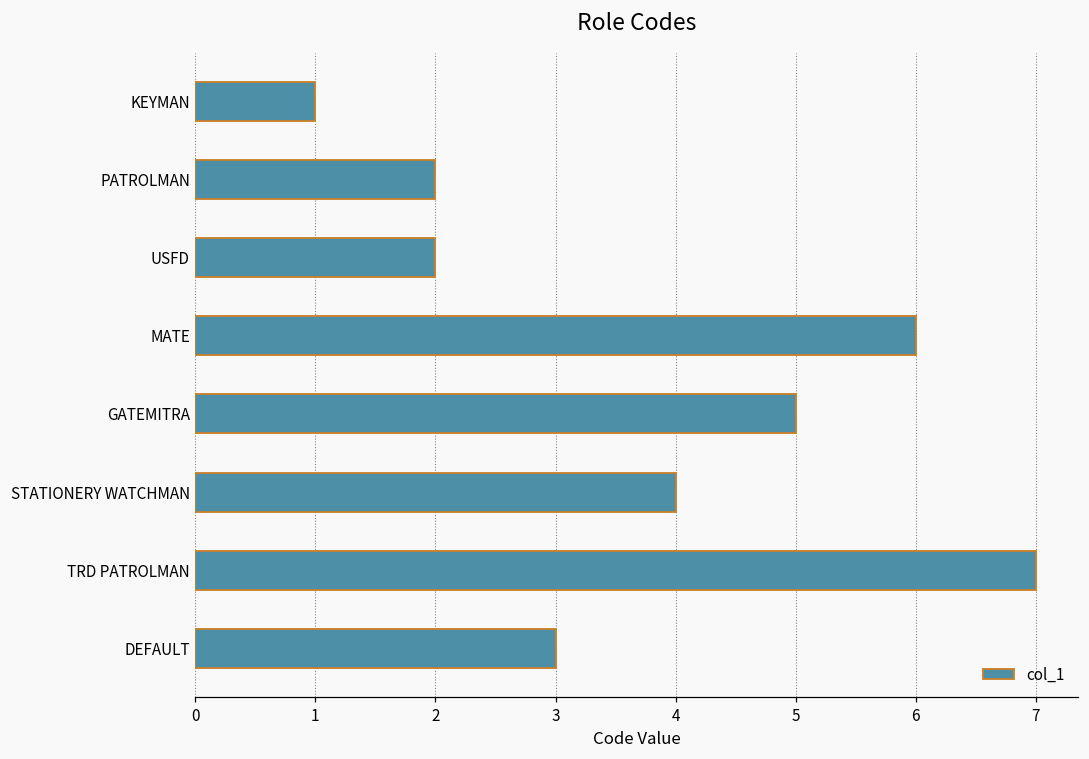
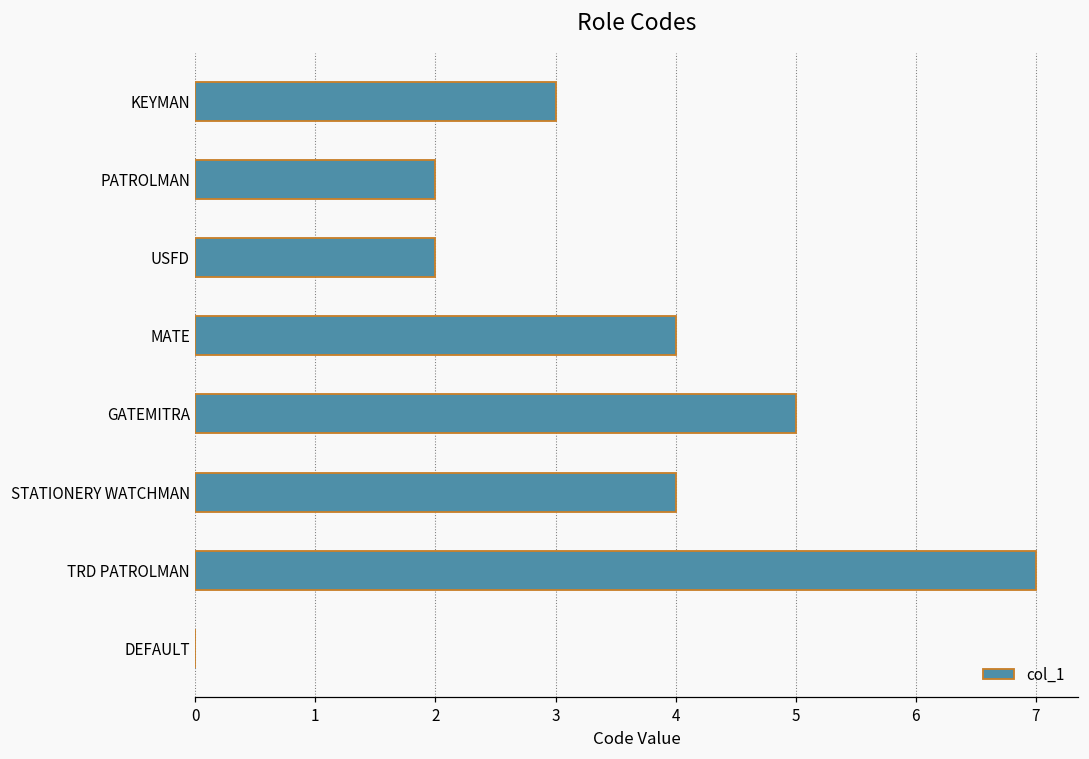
  {
-   "KEYMAN": 1,
+   "KEYMAN": 3,
    "PATROLMAN": 2,
    "USFD": 2,
-   "MATE": 6,
+   "MATE": 4,
    "GATEMITRA": 5,
    "STATIONERY WATCHMAN": 4,
    "TRD PATROLMAN": 7,
-   "DEFAULT": 3
+   "DEFAULT": 0
  }
